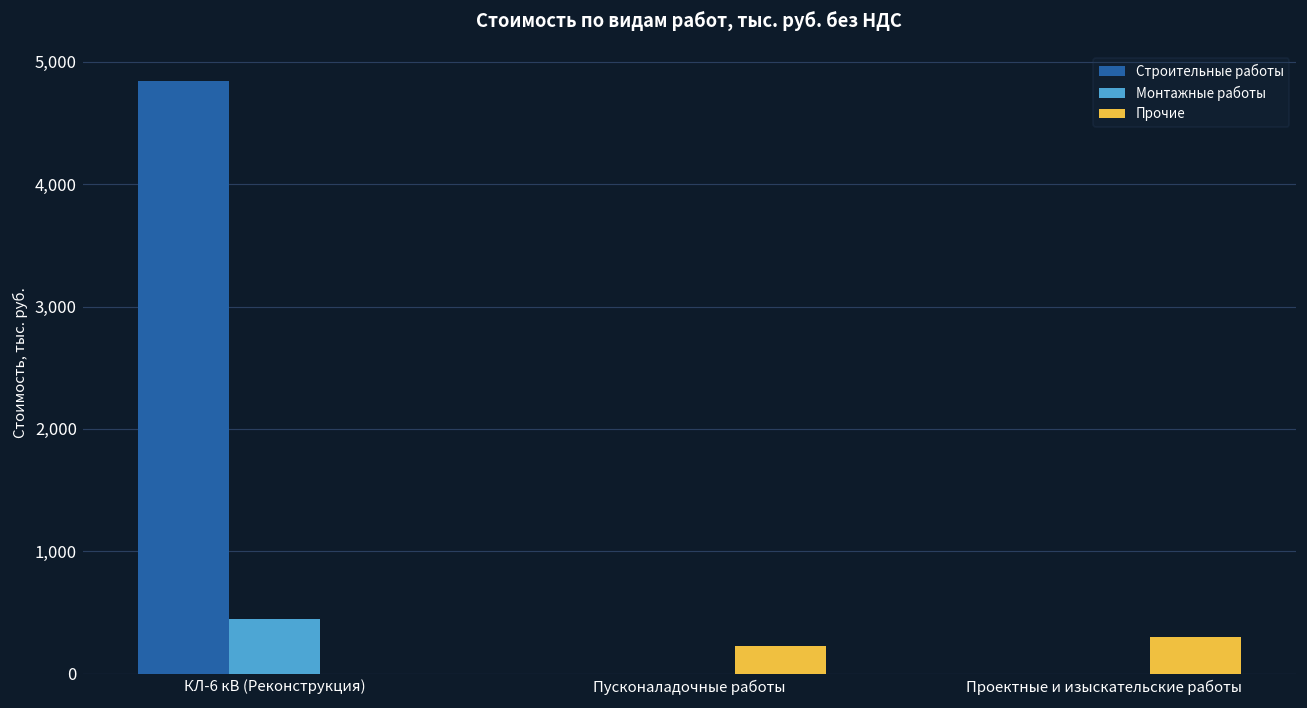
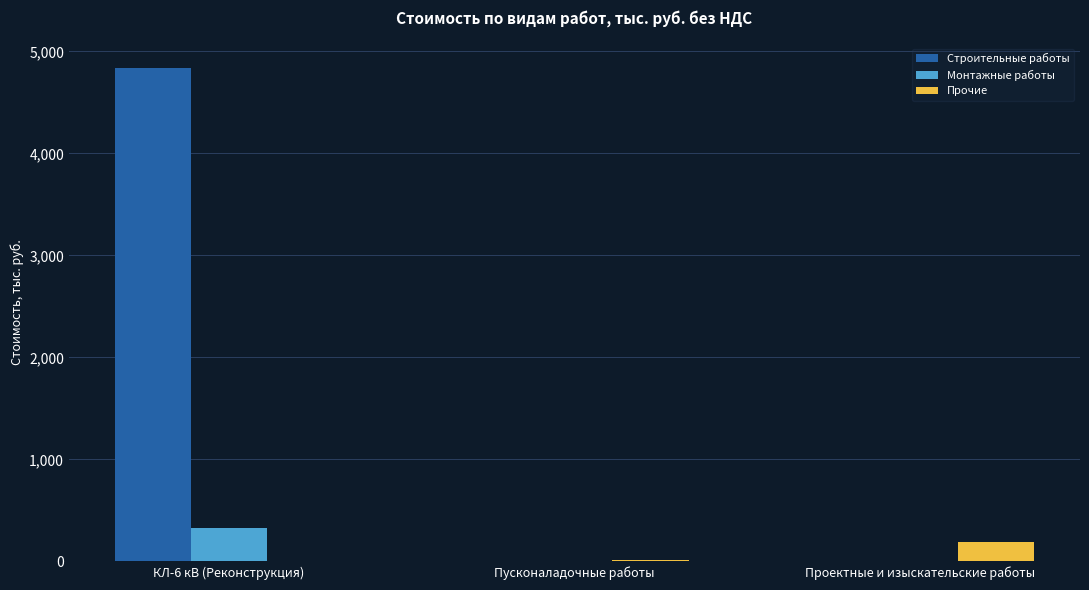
  {
    "Строительные работы": {
      "КЛ-6 кВ (Реконструкция)": "4,840",
      "Пусконаладочные работы": "0",
      "Проектные и изыскательские работы": "0"
    },
    "Монтажные работы": {
-     "КЛ-6 кВ (Реконструкция)": "440",
+     "КЛ-6 кВ (Реконструкция)": "330",
      "Пусконаладочные работы": "0",
      "Проектные и изыскательские работы": "0"
    },
    "Прочие": {
      "КЛ-6 кВ (Реконструкция)": "0",
-     "Пусконаладочные работы": "230",
-     "Проектные и изыскательские работы": "300"
+     "Пусконаладочные работы": "20",
+     "Проектные и изыскательские работы": "190"
    }
  }
